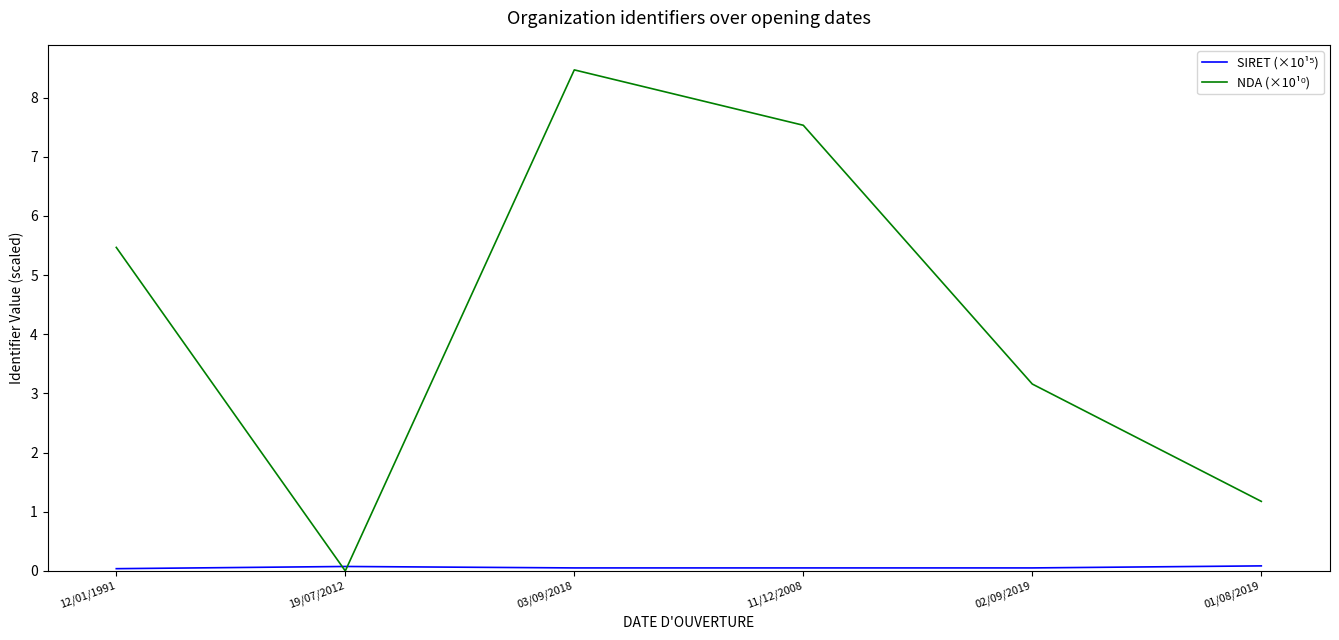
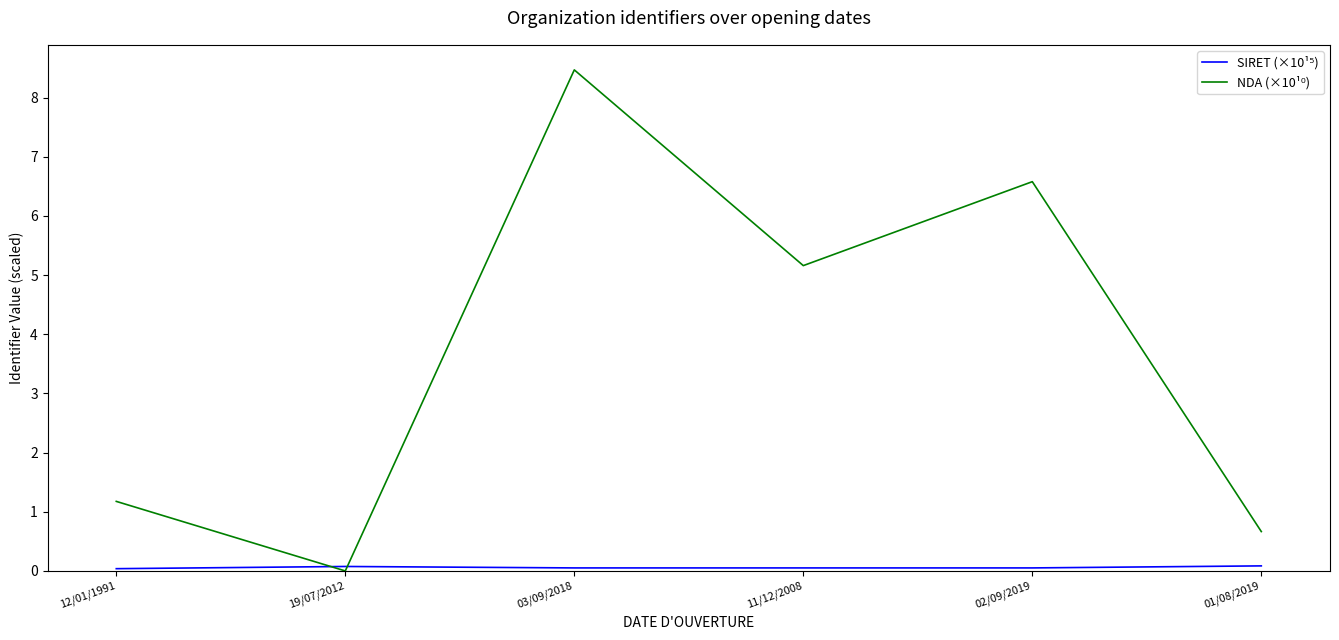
  {
    "SIRET (×10¹⁵)": {
      "12/01/1991": 0.0,
      "19/07/2012": 0.1,
      "03/09/2018": 0.1,
      "11/12/2008": 0.1,
      "02/09/2019": 0.1,
      "01/08/2019": 0.1
    },
    "NDA (×10¹⁰)": {
-     "12/01/1991": 5.5,
+     "12/01/1991": 1.2,
      "19/07/2012": 0.0,
      "03/09/2018": 8.5,
-     "11/12/2008": 7.5,
-     "02/09/2019": 3.2,
-     "01/08/2019": 1.2
+     "11/12/2008": 5.2,
+     "02/09/2019": 6.6,
+     "01/08/2019": 0.7
    }
  }
